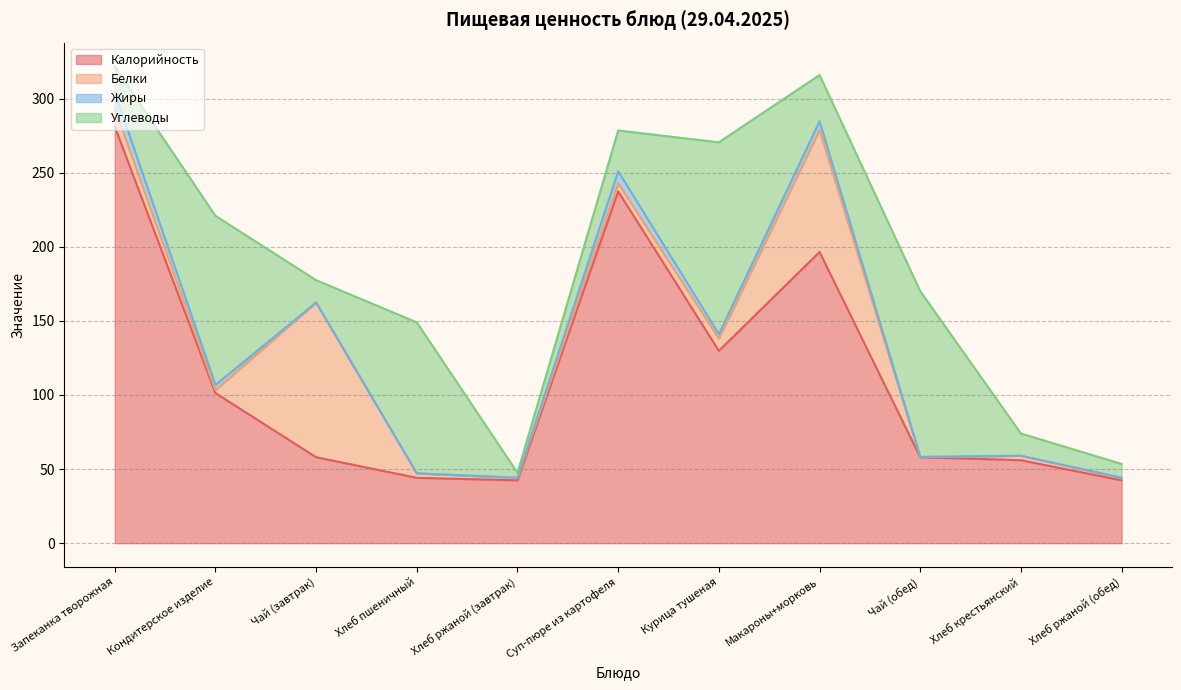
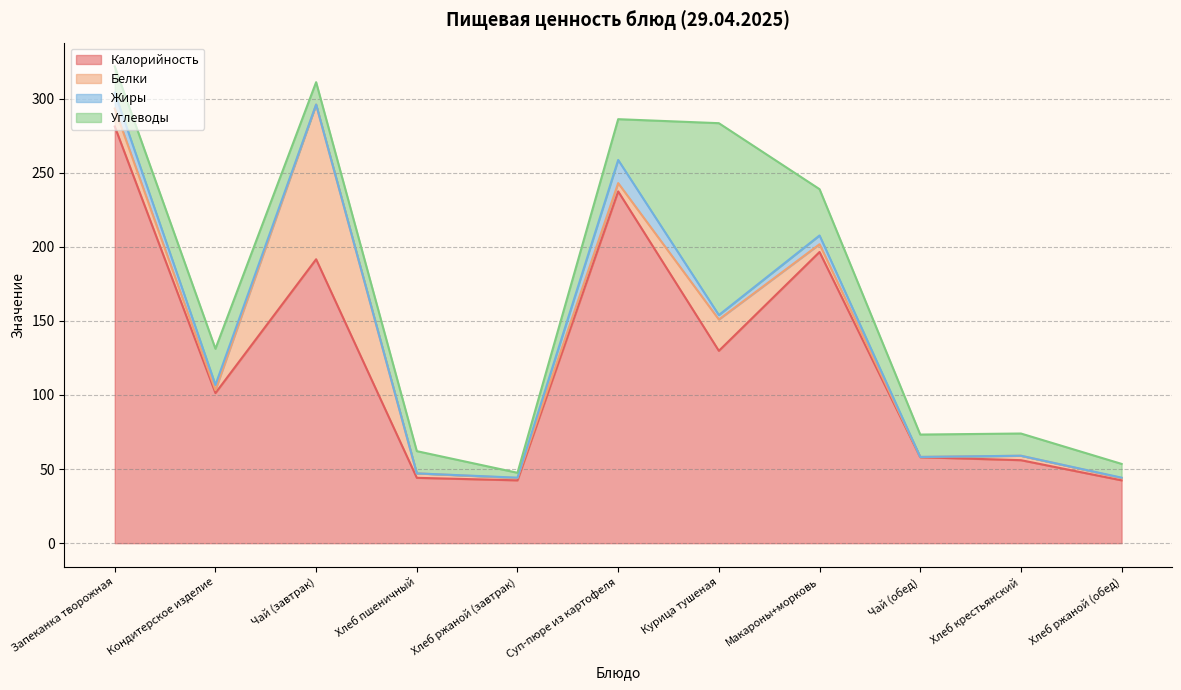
  {
    "Калорийность": {
      "Кондитерское изделие": 101,
-     "Чай (завтрак)": 58,
+     "Чай (завтрак)": 192,
      "Хлеб пшеничный": 44,
      "Суп-пюре из картофеля": 237,
      "Курица тушеная": 130,
      "Макароны+морковь": 197,
      "Хлеб крестьянский": 56
    },
    "Белки": {
      "Кондитерское изделие": 2,
      "Суп-пюре из картофеля": 6,
-     "Курица тушеная": 8,
-     "Макароны+морковь": 82
+     "Курица тушеная": 21,
+     "Макароны+морковь": 5
    },
    "Жиры": {
      "Кондитерское изделие": 4,
-     "Суп-пюре из картофеля": 8,
+     "Суп-пюре из картофеля": 16,
      "Курица тушеная": 3,
      "Макароны+морковь": 6
    },
    "Углеводы": {
-     "Кондитерское изделие": 114,
+     "Кондитерское изделие": 24,
      "Чай (завтрак)": 15,
-     "Хлеб пшеничный": 102,
+     "Хлеб пшеничный": 15,
      "Хлеб ржаной (завтрак)": 3,
      "Суп-пюре из картофеля": 28,
      "Курица тушеная": 129,
      "Макароны+морковь": 31,
-     "Чай (обед)": 112,
+     "Чай (обед)": 15,
      "Хлеб крестьянский": 15,
      "Хлеб ржаной (обед)": 9
    }
  }
